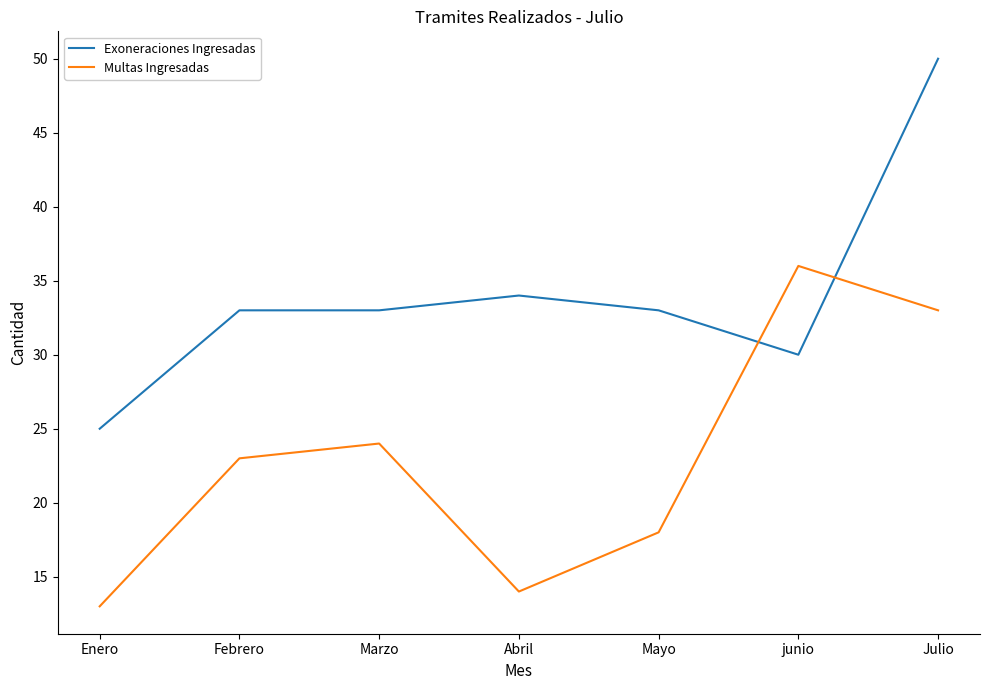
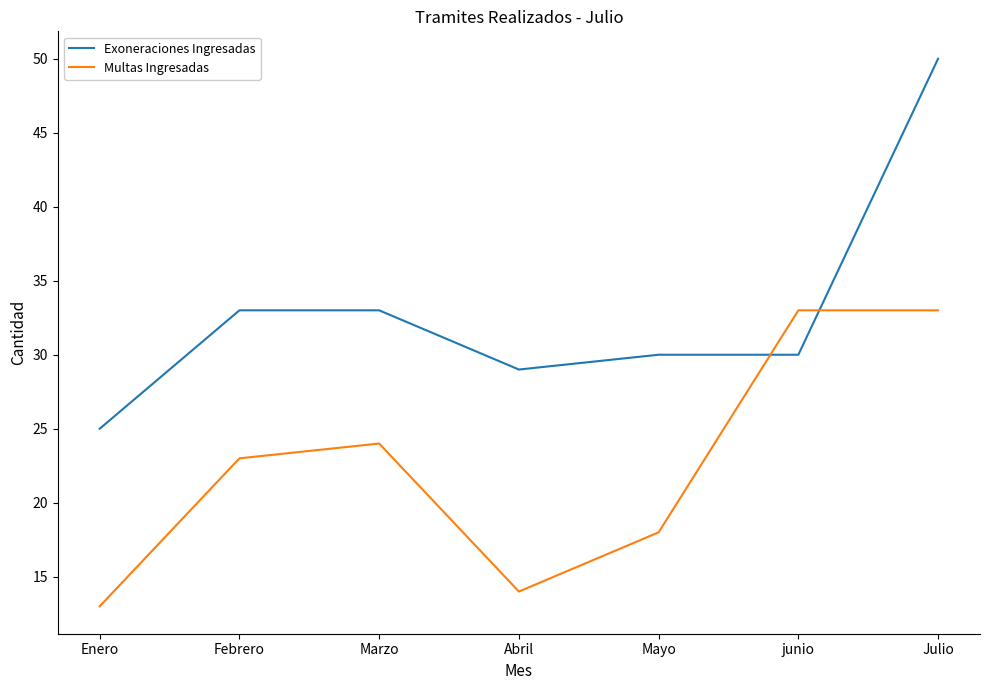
  {
    "Exoneraciones Ingresadas": {
      "Enero": 25,
      "Febrero": 33,
      "Marzo": 33,
-     "Abril": 34,
-     "Mayo": 33,
+     "Abril": 29,
+     "Mayo": 30,
      "junio": 30,
      "Julio": 50
    },
    "Multas Ingresadas": {
      "Enero": 13,
      "Febrero": 23,
      "Marzo": 24,
      "Abril": 14,
      "Mayo": 18,
-     "junio": 36,
+     "junio": 33,
      "Julio": 33
    }
  }
